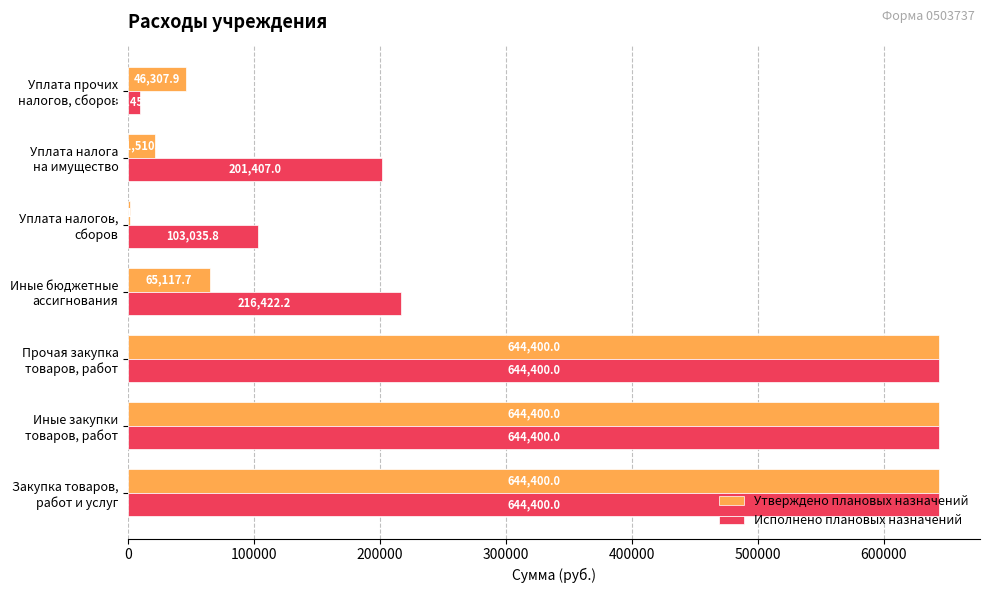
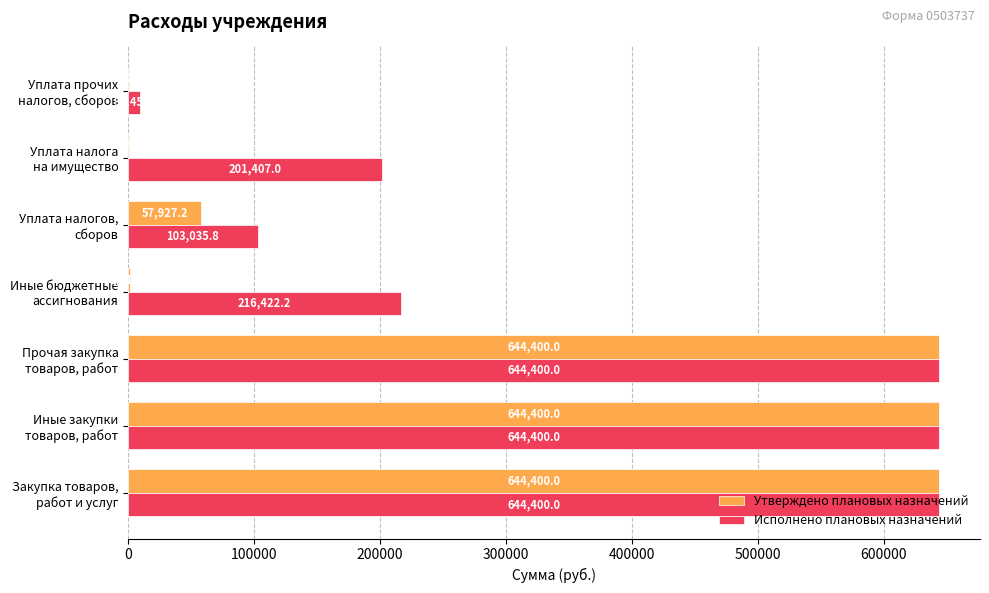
  {
    "Утверждено плановых назначений": {
-     "Уплата прочих налогов, сборов": "46000",
-     "Уплата налога на имущество": "22000",
-     "Уплата налогов, сборов": "2000",
-     "Иные бюджетные ассигнования": "65000"
+     "Уплата прочих налогов, сборов": "1000",
+     "Уплата налога на имущество": "1000",
+     "Уплата налогов, сборов": "58000",
+     "Иные бюджетные ассигнования": "2000"
    },
    "Исполнено плановых назначений": {
      "Уплата налога на имущество": "201,407.0",
      "Уплата налогов, сборов": "103,035.8",
      "Иные бюджетные ассигнования": "216,422.2",
      "Прочая закупка товаров, работ": "644,400.0",
      "Иные закупки товаров, работ": "644,400.0",
      "Закупка товаров, работ и услуг": "644,400.0"
    }
  }
